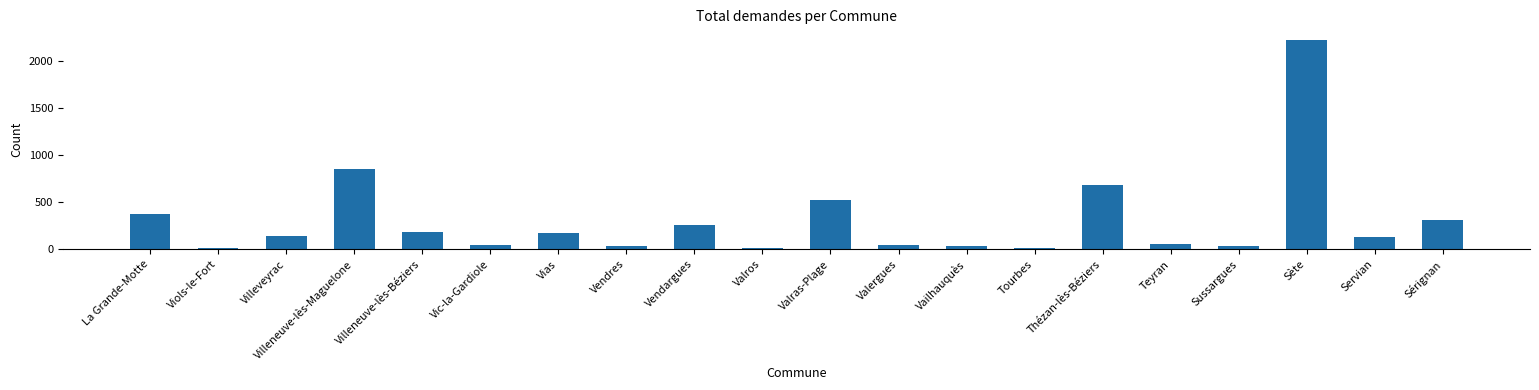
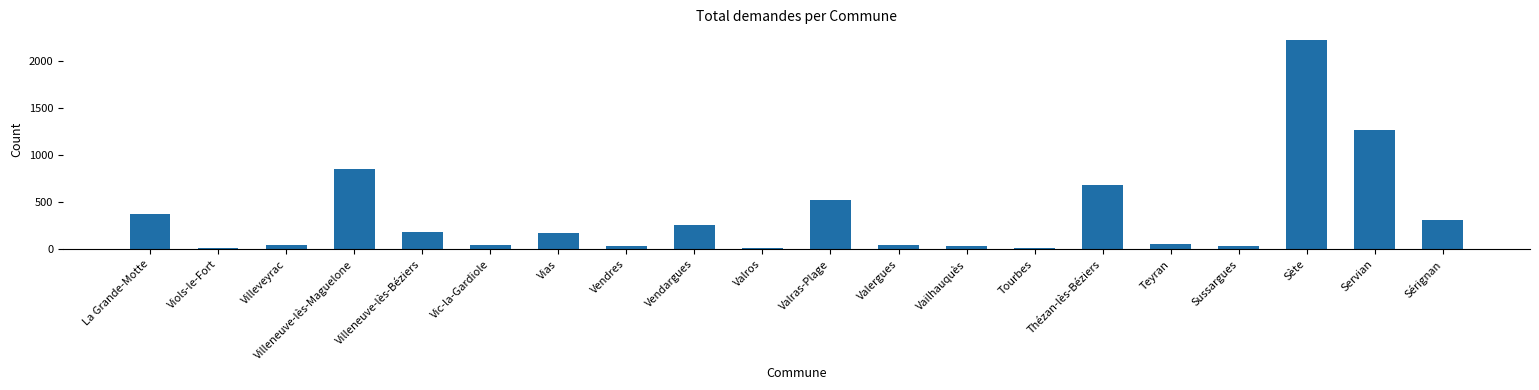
  {
    "La Grande-Motte": 400,
-   "Villeveyrac": 100,
+   "Villeveyrac": 0,
    "Villeneuve-lès-Maguelone": 800,
    "Villeneuve-lès-Béziers": 200,
    "Vic-la-Gardiole": 0,
    "Vias": 200,
    "Vendres": 0,
    "Vendargues": 300,
    "Valras-Plage": 500,
    "Valergues": 0,
    "Vailhauquès": 0,
    "Thézan-lès-Béziers": 700,
    "Teyran": 100,
    "Sussargues": 0,
    "Sète": 2200,
-   "Servian": 100,
+   "Servian": 1300,
    "Sérignan": 300
  }
